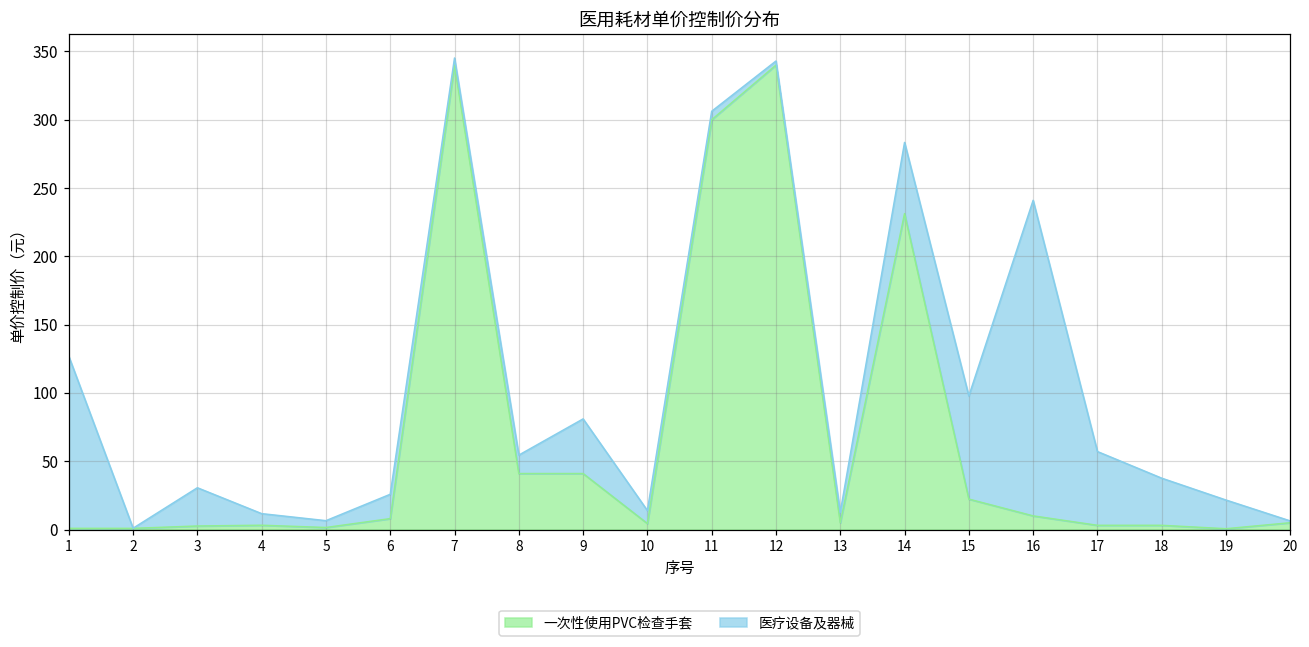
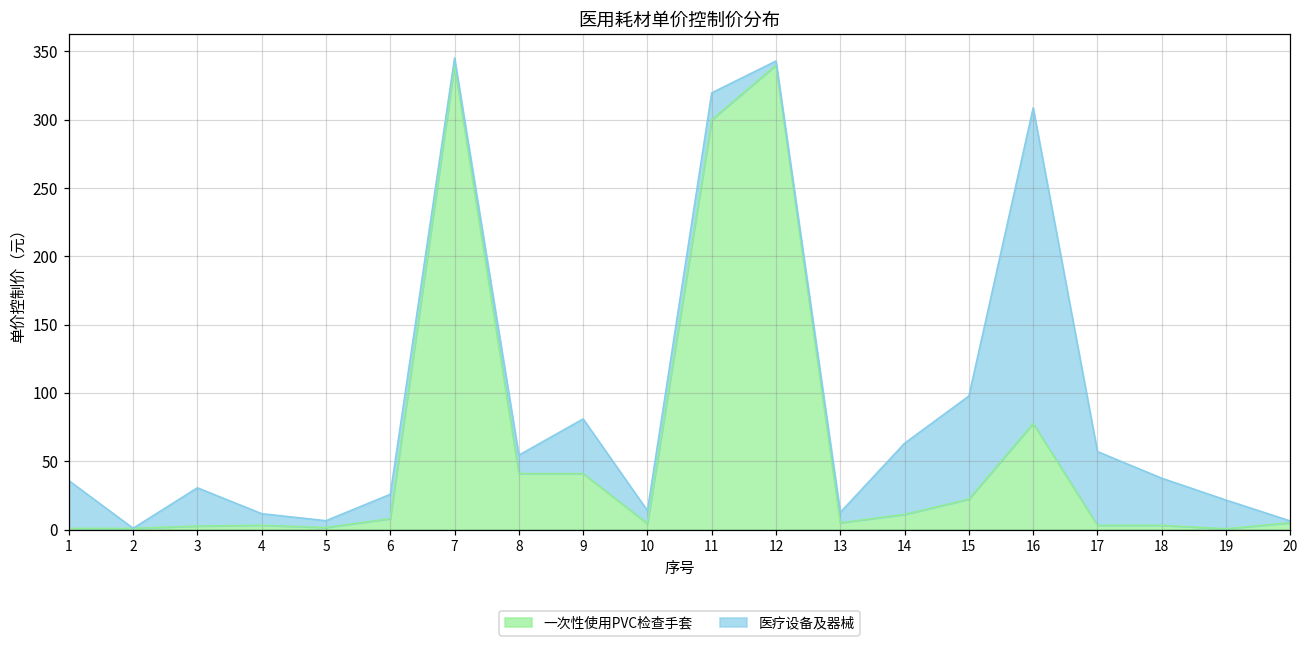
  {
    "一次性使用PVC检查手套": {
      "1": 1,
      "3": 3,
      "4": 3,
      "5": 2,
      "6": 8,
      "7": 340,
      "8": 41,
      "9": 41,
      "10": 4,
      "11": 300,
      "12": 340,
      "13": 5,
-     "14": 231,
+     "14": 11,
      "15": 22,
-     "16": 10,
+     "16": 78,
      "17": 3,
      "18": 3,
      "19": 1
    },
    "医疗设备及器械": {
-     "1": 126,
+     "1": 35,
      "3": 28,
      "4": 9,
      "5": 5,
      "6": 18,
      "7": 5,
      "8": 14,
      "9": 40,
      "10": 10,
-     "11": 6,
+     "11": 20,
      "12": 3,
      "13": 8,
      "14": 52,
      "15": 75,
      "16": 231,
      "17": 54,
      "18": 35,
      "19": 21
    }
  }
